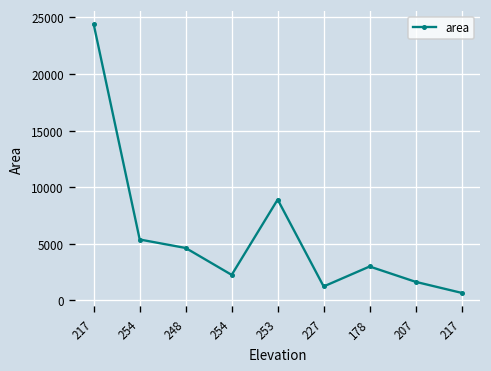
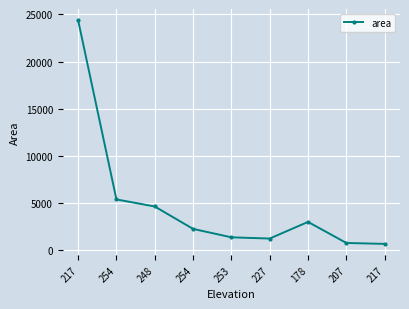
  {
    "248": 5000,
-   "253": 9000,
+   "253": 1000,
    "227": 1000,
    "178": 3000,
-   "207": 2000
+   "207": 1000
  }
